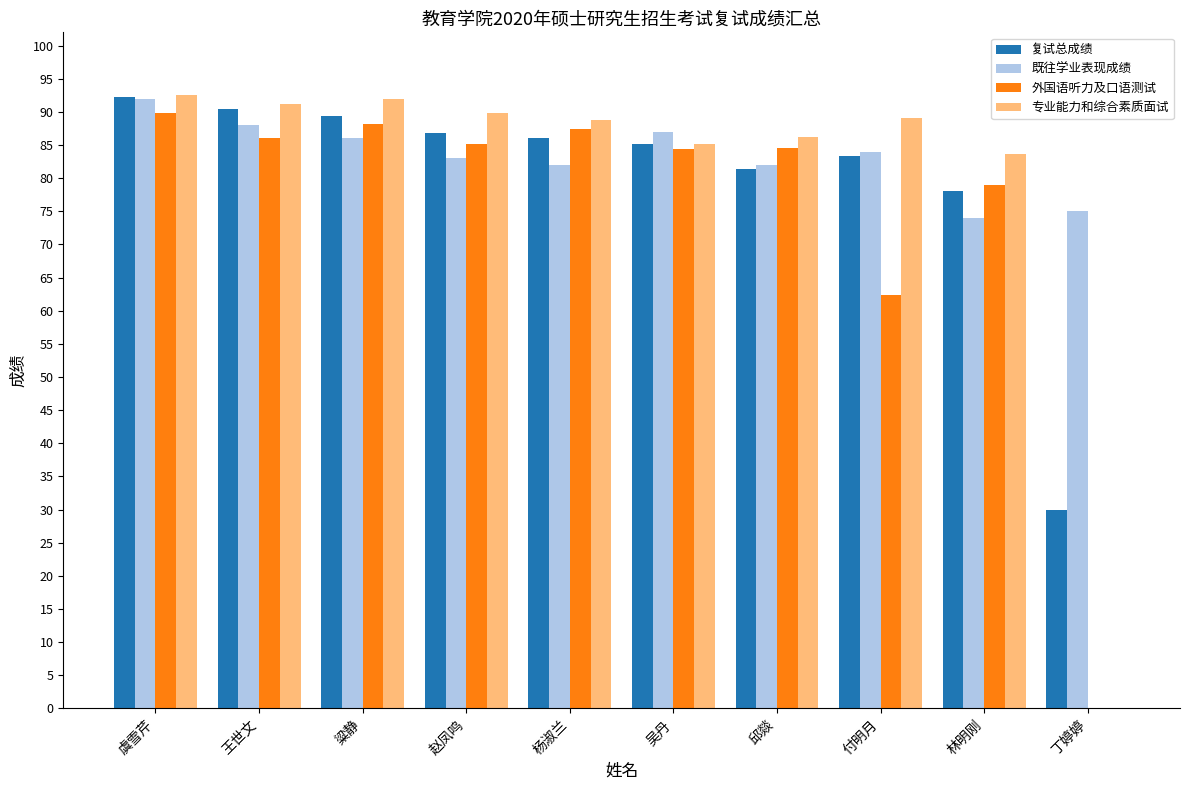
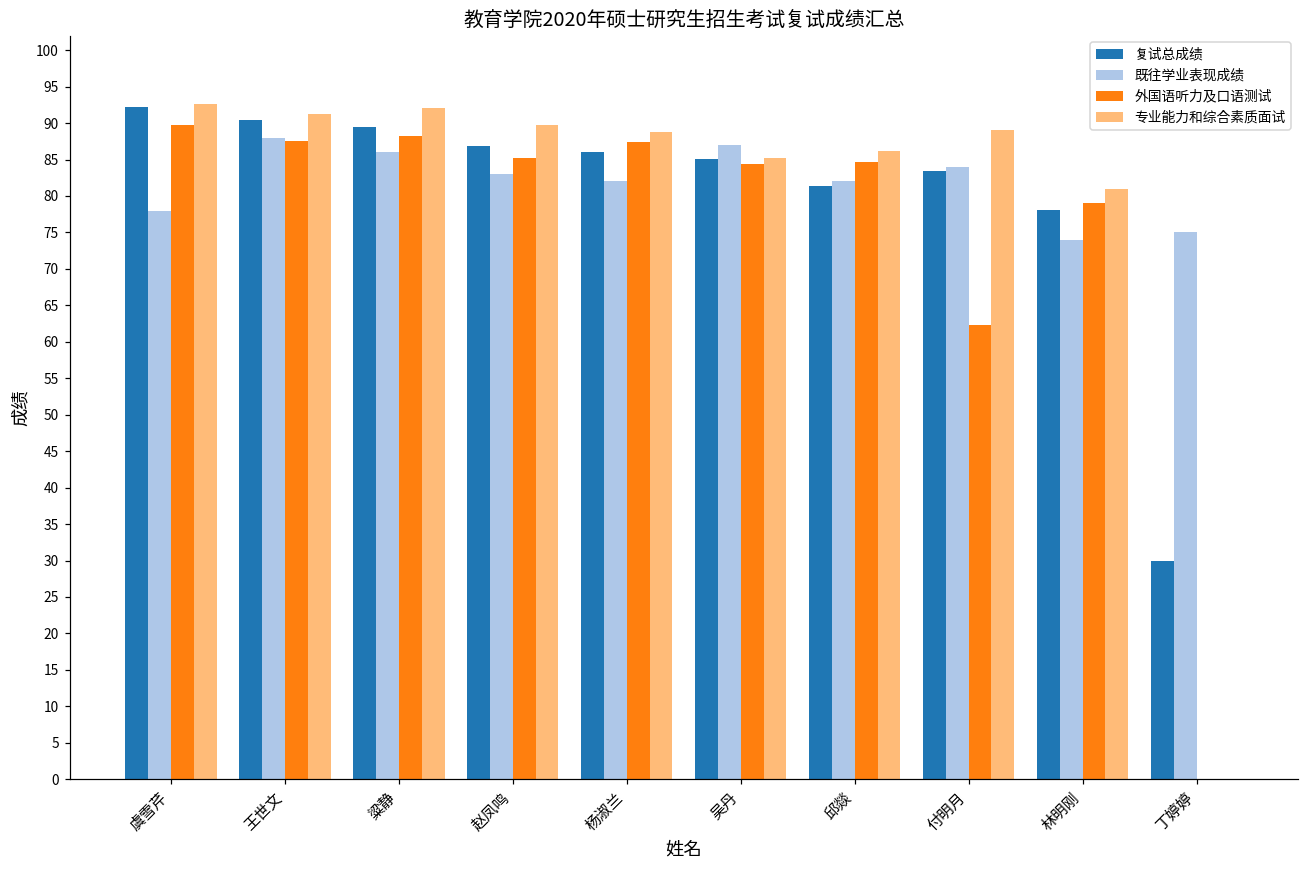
  {
    "复试总成绩": {
      "虞雪芹": 92,
      "王世文": 90,
      "粱静": 89,
      "赵凤鸣": 87,
      "杨淑兰": 86,
      "吴丹": 85,
      "邱燚": 81,
      "付明月": 83,
      "林明刚": 78,
      "丁婷婷": 30
    },
    "既往学业表现成绩": {
-     "虞雪芹": 92,
+     "虞雪芹": 78,
      "王世文": 88,
      "粱静": 86,
      "赵凤鸣": 83,
      "杨淑兰": 82,
      "吴丹": 87,
      "邱燚": 82,
      "付明月": 84,
      "林明刚": 74,
      "丁婷婷": 75
    },
    "外国语听力及口语测试": {
      "虞雪芹": 90,
-     "王世文": 86,
+     "王世文": 88,
      "粱静": 88,
      "赵凤鸣": 85,
      "杨淑兰": 87,
      "吴丹": 84,
      "邱燚": 85,
      "付明月": 62,
      "林明刚": 79,
      "丁婷婷": 0
    },
    "专业能力和综合素质面试": {
      "虞雪芹": 93,
      "王世文": 91,
      "粱静": 92,
      "赵凤鸣": 90,
      "杨淑兰": 89,
      "吴丹": 85,
      "邱燚": 86,
      "付明月": 89,
-     "林明刚": 84,
+     "林明刚": 81,
      "丁婷婷": 0
    }
  }
